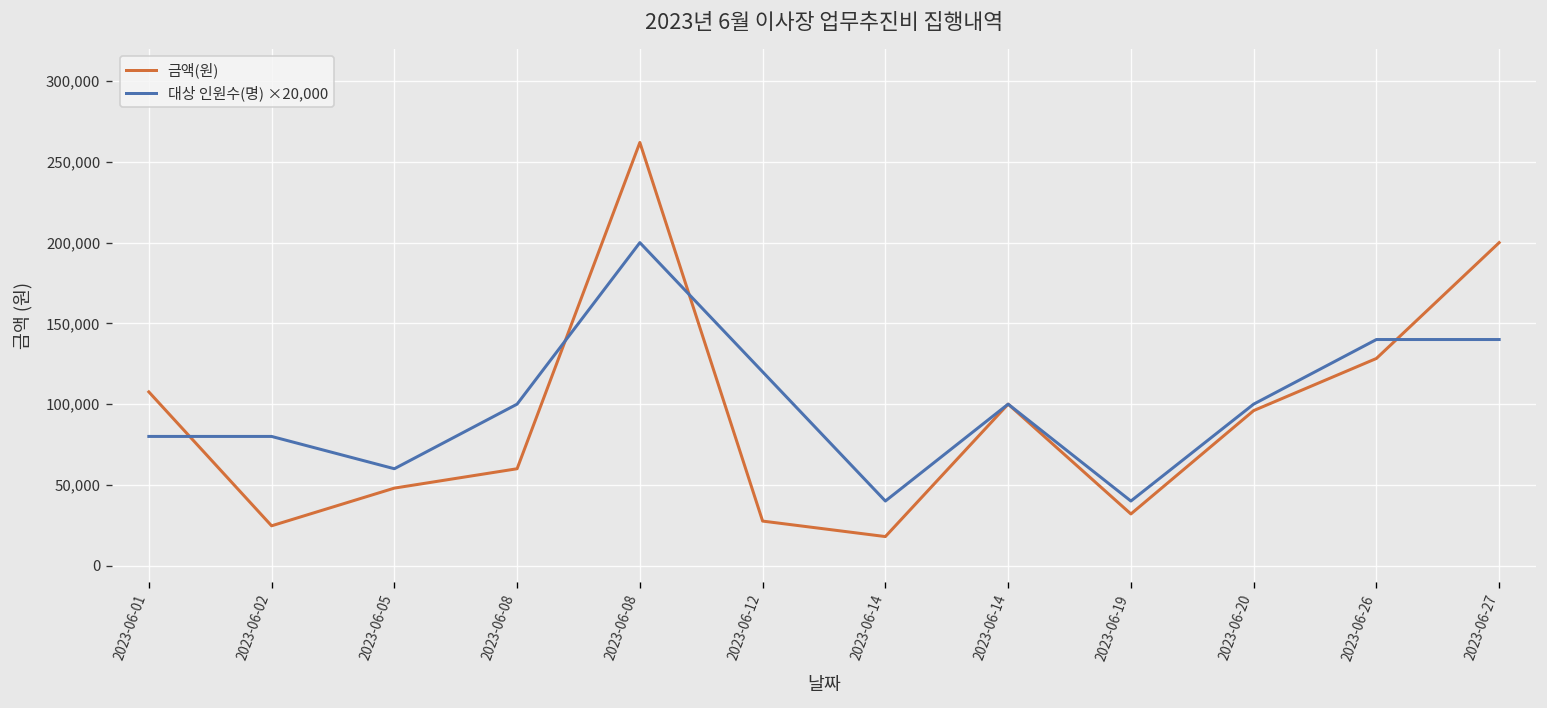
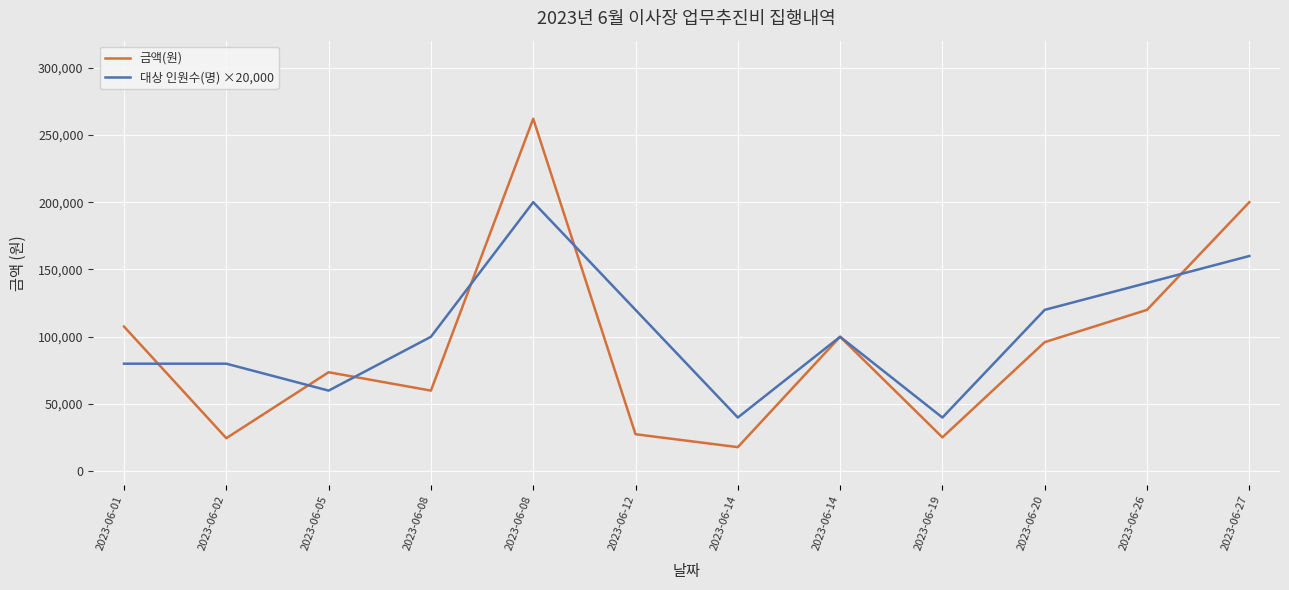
  {
    "금액(원)": {
      "2023-06-01": "108,000",
      "2023-06-02": "25,000",
-     "2023-06-05": "48,000",
+     "2023-06-05": "74,000",
      "2023-06-12": "28,000",
-     "2023-06-19": "32,000",
+     "2023-06-19": "25,000",
      "2023-06-20": "96,000",
-     "2023-06-26": "128,000",
+     "2023-06-26": "120,000",
      "2023-06-27": "200,000"
    },
    "대상 인원수(명) ×20,000": {
      "2023-06-01": "80,000",
      "2023-06-02": "80,000",
      "2023-06-05": "60,000",
      "2023-06-12": "120,000",
      "2023-06-19": "40,000",
-     "2023-06-20": "100,000",
+     "2023-06-20": "120,000",
      "2023-06-26": "140,000",
-     "2023-06-27": "140,000"
+     "2023-06-27": "160,000"
    }
  }
